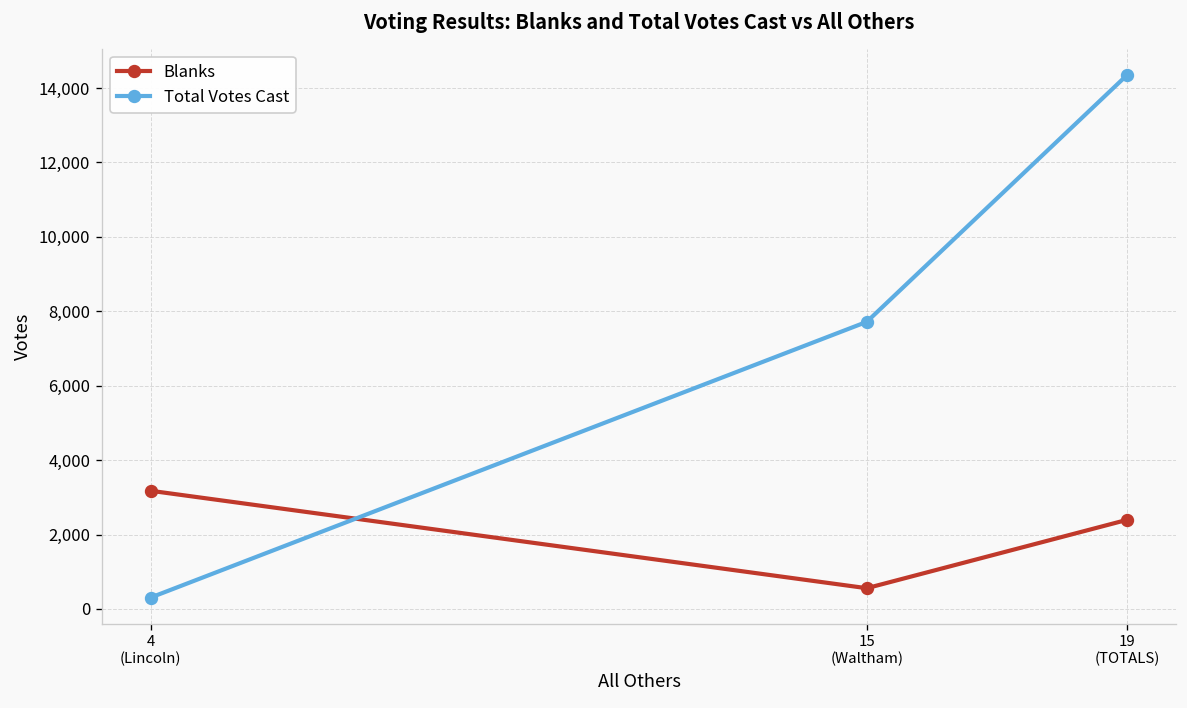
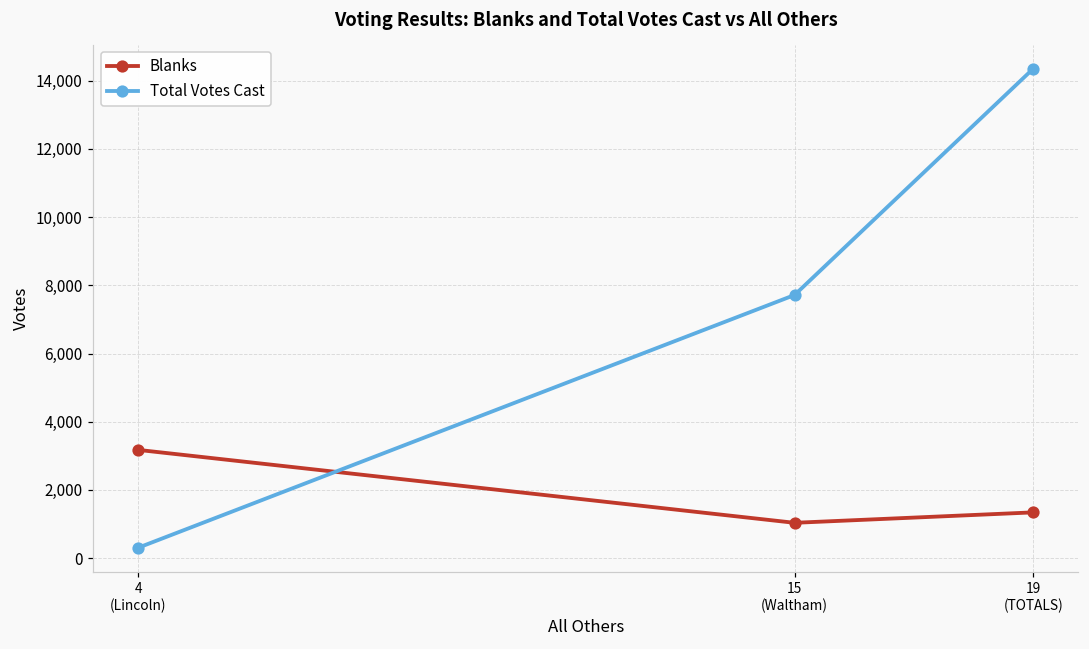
  {
    "Blanks": {
      "4 (Lincoln)": "3,200",
-     "15 (Waltham)": "600",
-     "19 (TOTALS)": "2,400"
+     "15 (Waltham)": "1,000",
+     "19 (TOTALS)": "1,300"
    },
    "Total Votes Cast": {
      "4 (Lincoln)": "300",
      "15 (Waltham)": "7,700",
      "19 (TOTALS)": "14,400"
    }
  }
